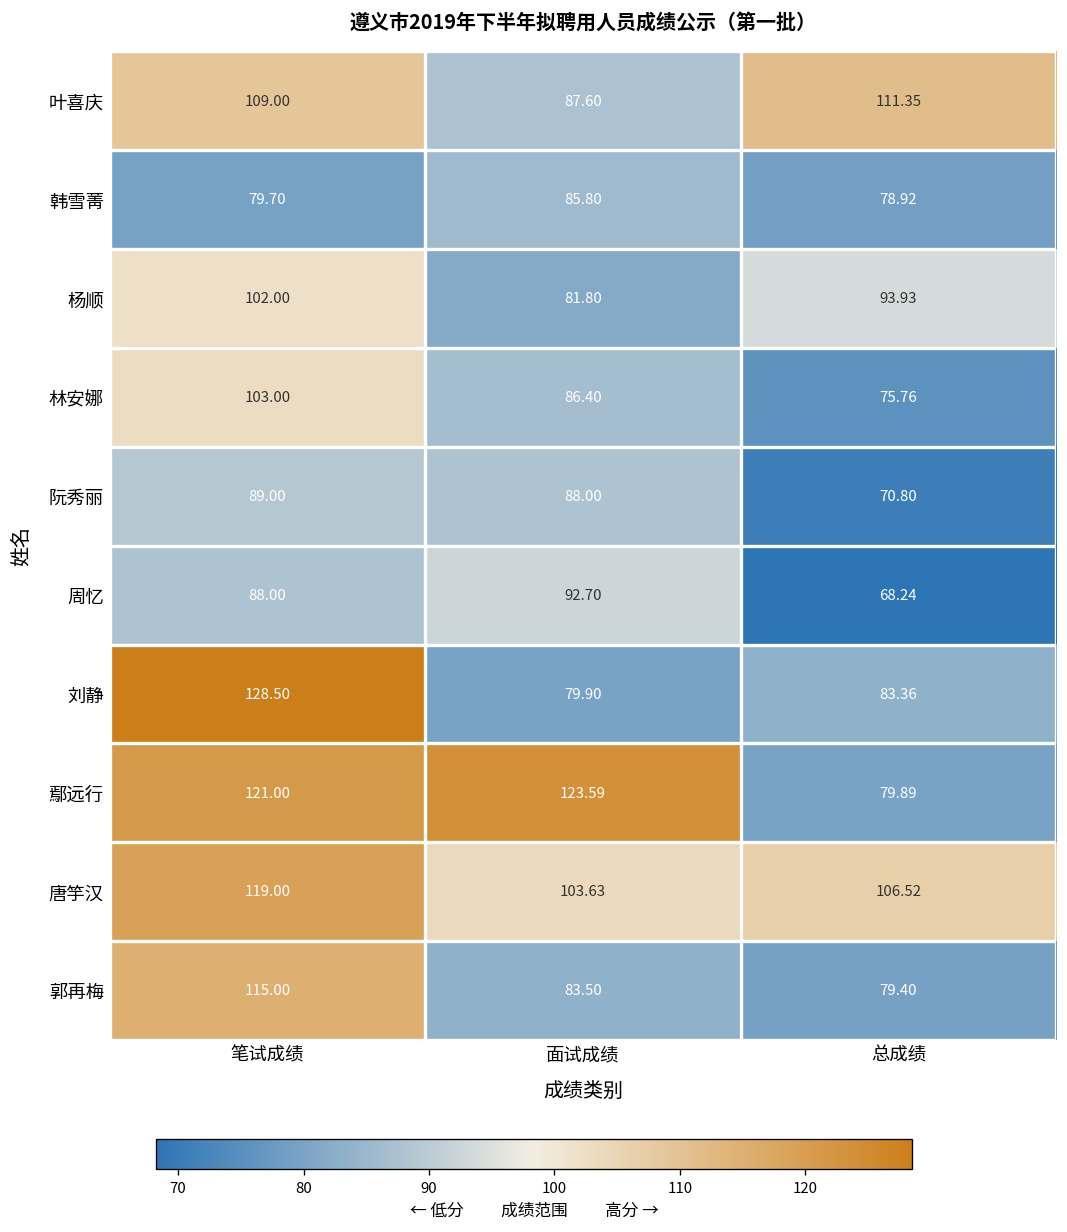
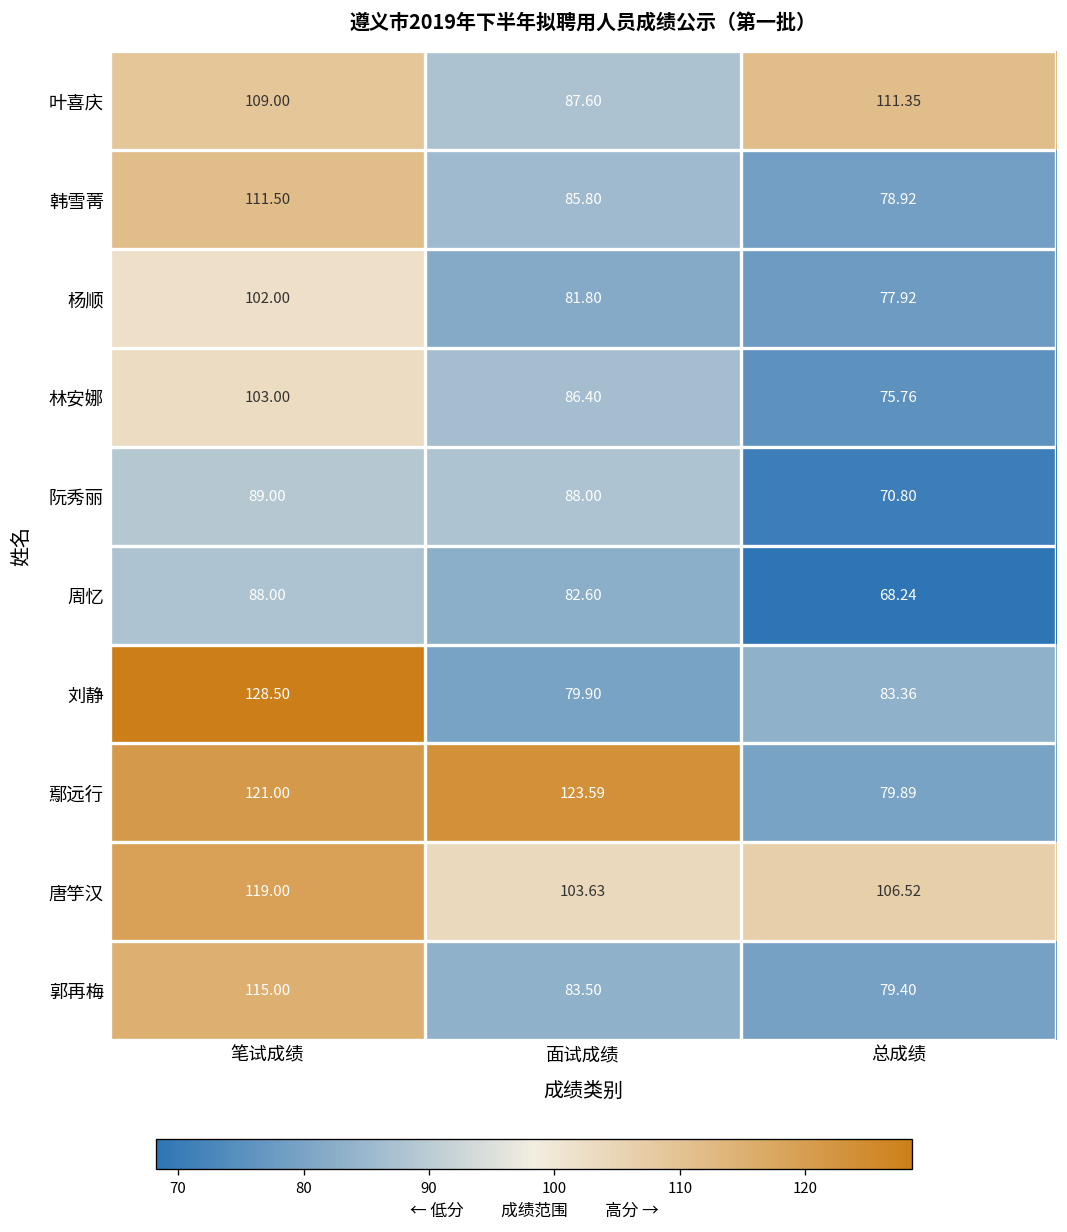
  {
    "叶喜庆": {
      "笔试成绩": 109.00,
      "面试成绩": 87.60,
      "总成绩": 111.35
    },
    "韩雪菁": {
-     "笔试成绩": 79.70,
+     "笔试成绩": 111.50,
      "面试成绩": 85.80,
      "总成绩": 78.92
    },
    "杨顺": {
      "笔试成绩": 102.00,
      "面试成绩": 81.80,
-     "总成绩": 93.93
+     "总成绩": 77.92
    },
    "林安娜": {
      "笔试成绩": 103.00,
      "面试成绩": 86.40,
      "总成绩": 75.76
    },
    "阮秀丽": {
      "笔试成绩": 89.00,
      "面试成绩": 88.00,
      "总成绩": 70.80
    },
    "周忆": {
      "笔试成绩": 88.00,
-     "面试成绩": 92.70,
+     "面试成绩": 82.60,
      "总成绩": 68.24
    },
    "刘静": {
      "笔试成绩": 128.50,
      "面试成绩": 79.90,
      "总成绩": 83.36
    },
    "鄢远行": {
      "笔试成绩": 121.00,
      "面试成绩": 123.59,
      "总成绩": 79.89
    },
    "唐竽汉": {
      "笔试成绩": 119.00,
      "面试成绩": 103.63,
      "总成绩": 106.52
    },
    "郭再梅": {
      "笔试成绩": 115.00,
      "面试成绩": 83.50,
      "总成绩": 79.40
    }
  }
